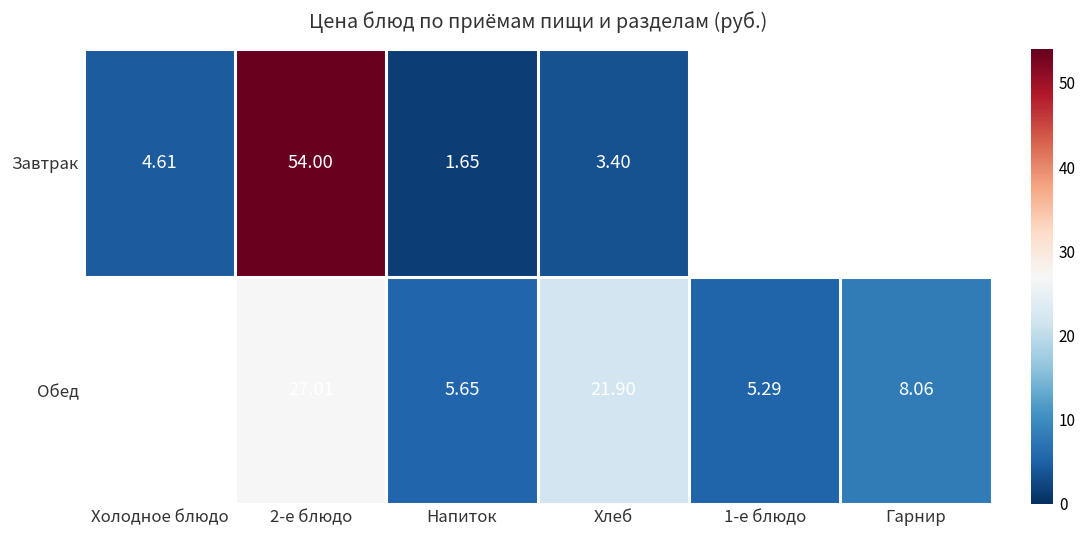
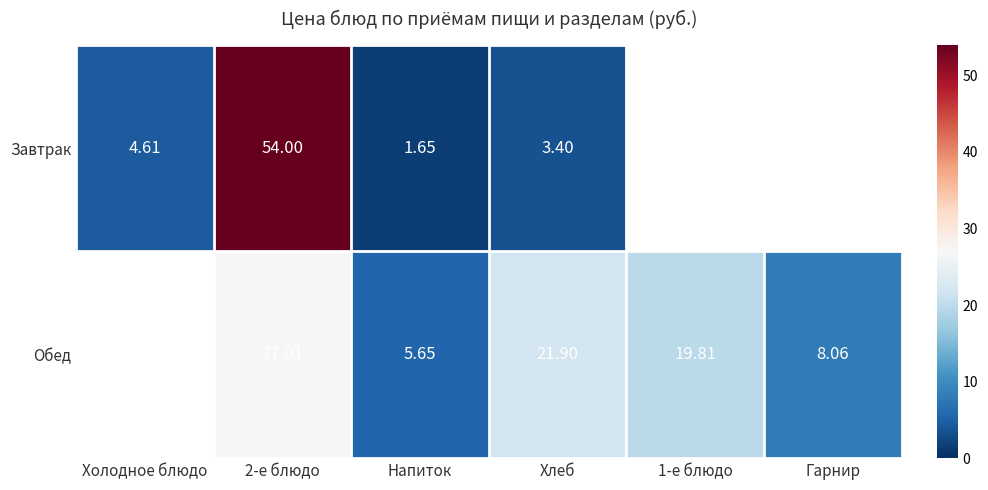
  {
    "Завтрак": {
      "Холодное блюдо": 4.61,
      "2-е блюдо": 54.00,
      "Напиток": 1.65,
      "Хлеб": 3.40
    },
    "Обед": {
      "Напиток": 5.65,
-     "1-е блюдо": 5.29,
+     "1-е блюдо": 19.81,
      "Гарнир": 8.06
    }
  }
